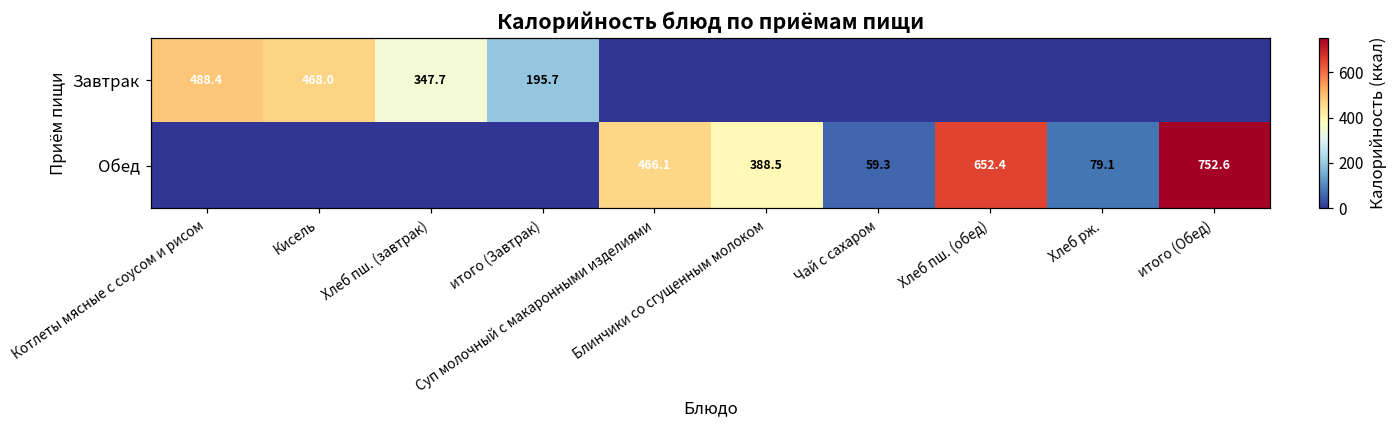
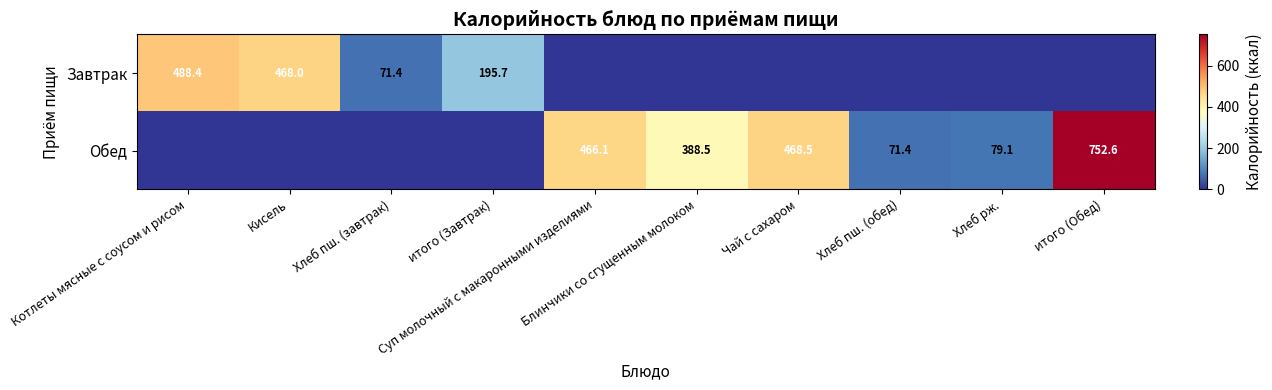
  {
    "Завтрак": {
      "Котлеты мясные с соусом и рисом": 488.4,
      "Кисель": 468.0,
-     "Хлеб пш. (завтрак)": 347.7,
+     "Хлеб пш. (завтрак)": 71.4,
      "итого (Завтрак)": 195.7
    },
    "Обед": {
      "Суп молочный с макаронными изделиями": 466.1,
      "Блинчики со сгущенным молоком": 388.5,
-     "Чай с сахаром": 59.3,
-     "Хлеб пш. (обед)": 652.4,
+     "Чай с сахаром": 468.5,
+     "Хлеб пш. (обед)": 71.4,
      "Хлеб рж.": 79.1,
      "итого (Обед)": 752.6
    }
  }
